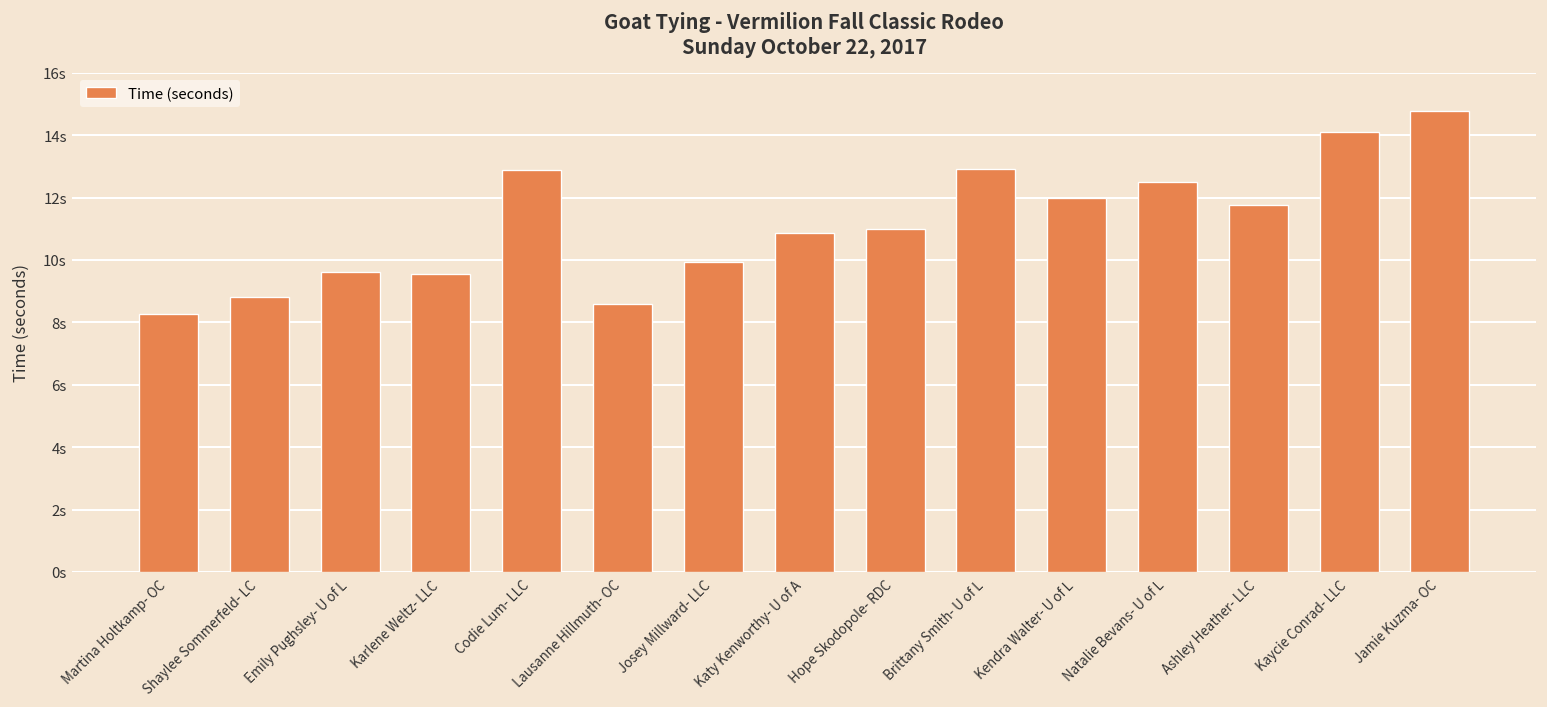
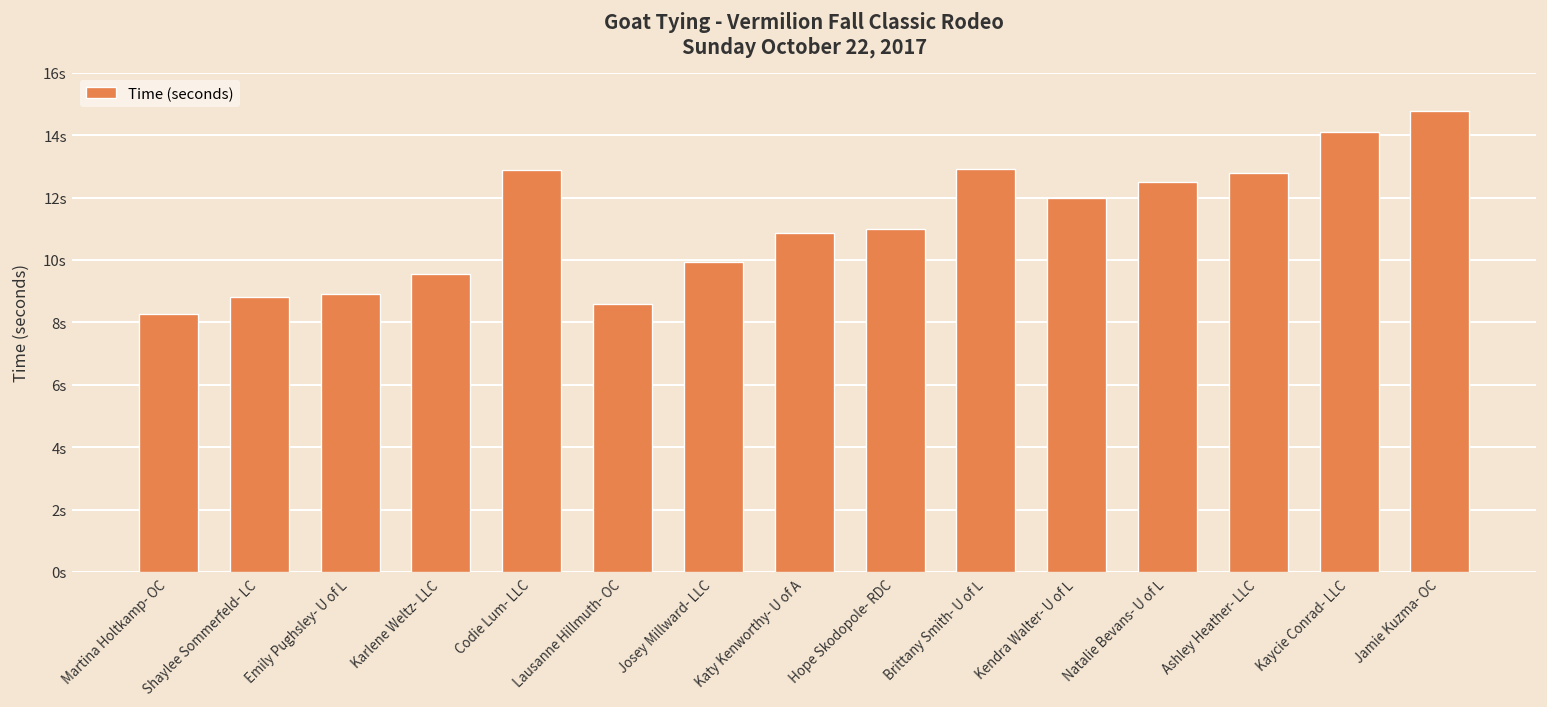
  {
    "Martina Holtkamp- OC": "8.3s",
    "Shaylee Sommerfeld- LC": "8.8s",
-   "Emily Pughsley- U of L": "9.6s",
+   "Emily Pughsley- U of L": "8.9s",
    "Karlene Weltz- LLC": "9.5s",
    "Codie Lum- LLC": "12.9s",
    "Lausanne Hillmuth- OC": "8.6s",
    "Josey Millward- LLC": "9.9s",
    "Katy Kenworthy- U of A": "10.9s",
    "Hope Skodopole- RDC": "11.0s",
    "Brittany Smith- U of L": "12.9s",
    "Kendra Walter- U of L": "12.0s",
    "Natalie Bevans- U of L": "12.5s",
-   "Ashley Heather- LLC": "11.8s",
+   "Ashley Heather- LLC": "12.8s",
    "Kaycie Conrad- LLC": "14.1s",
    "Jamie Kuzma- OC": "14.8s"
  }
